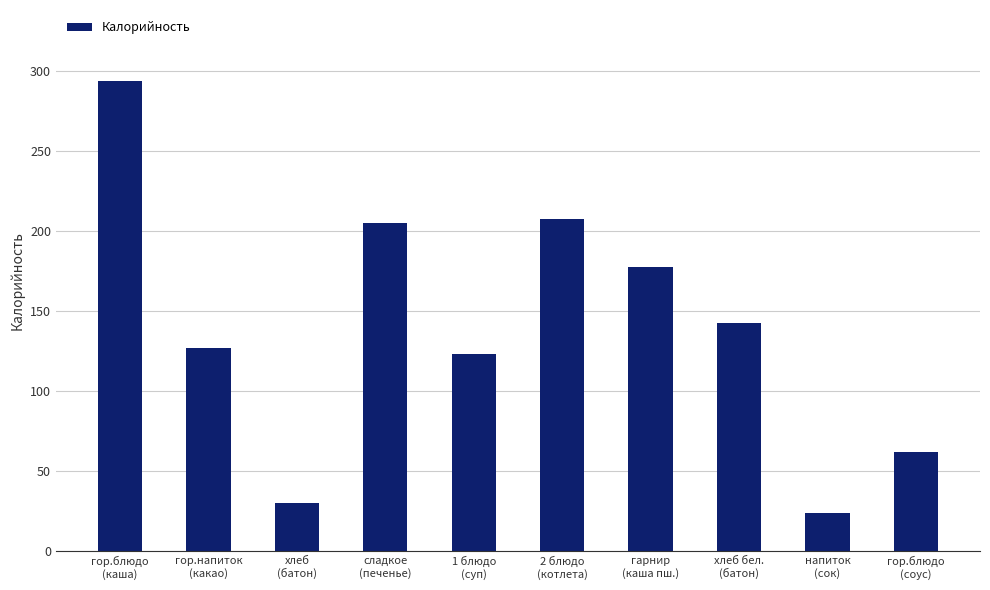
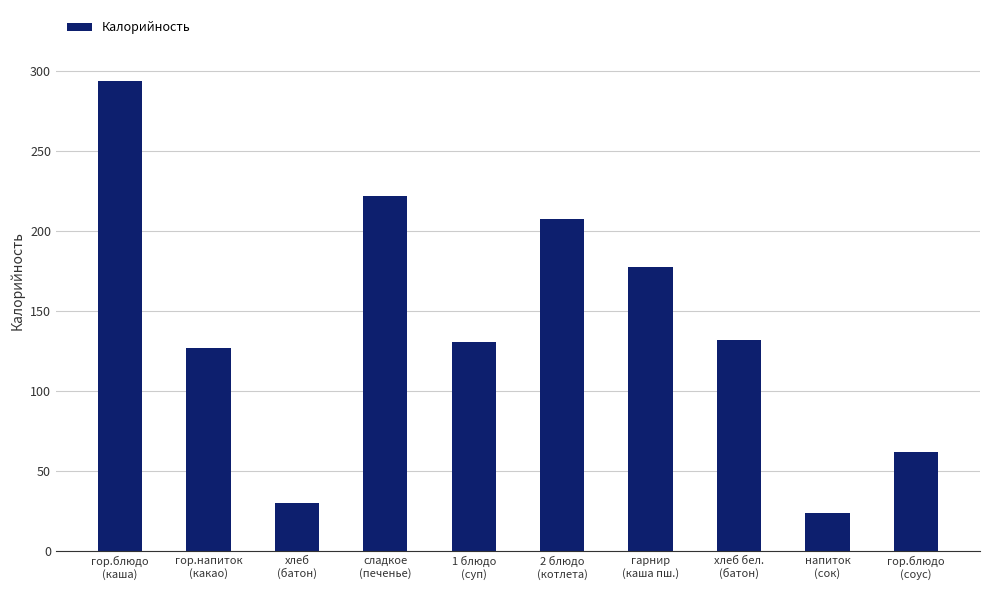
  {
    "гор.блюдо (каша)": 294,
    "гор.напиток (какао)": 127,
    "хлеб (батон)": 30,
-   "сладкое (печенье)": 206,
-   "1 блюдо (суп)": 123,
+   "сладкое (печенье)": 222,
+   "1 блюдо (суп)": 131,
    "2 блюдо (котлета)": 208,
    "гарнир (каша пш.)": 178,
-   "хлеб бел. (батон)": 143,
+   "хлеб бел. (батон)": 132,
    "напиток (сок)": 24,
    "гор.блюдо (соус)": 62
  }
